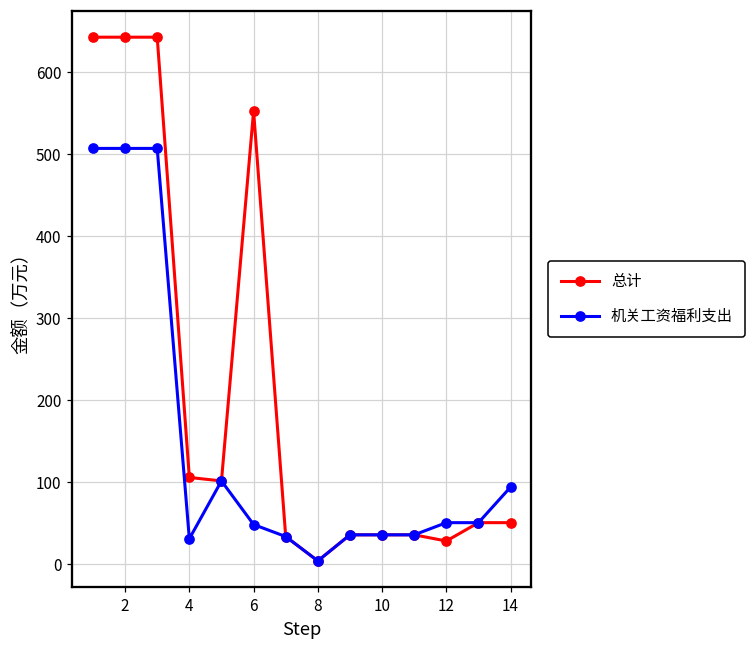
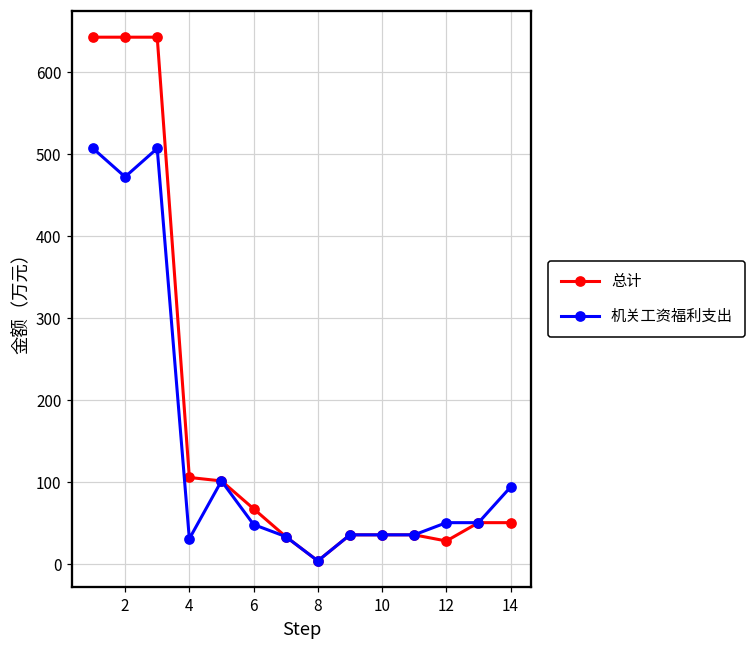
  {
    "总计": {
      "2": 640,
      "4": 110,
-     "6": 550,
+     "6": 70,
      "12": 30,
      "14": 50
    },
    "机关工资福利支出": {
-     "2": 510,
+     "2": 470,
      "4": 30,
      "6": 50,
      "12": 50,
      "14": 90
    }
  }
